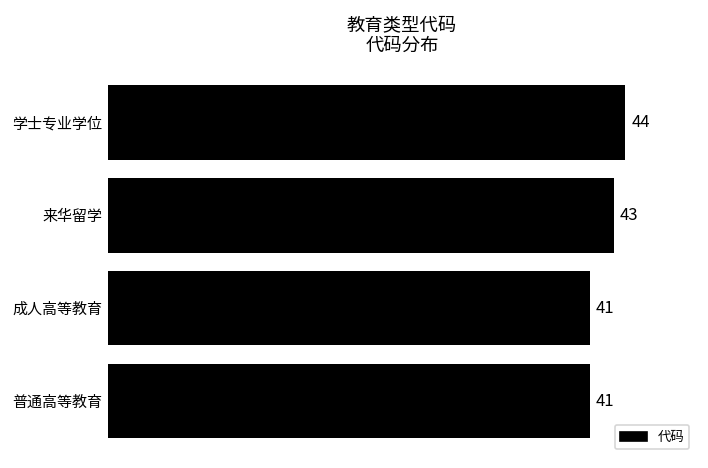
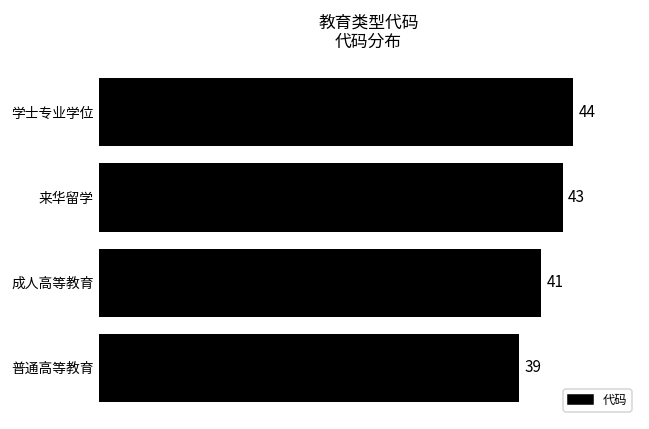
  {
    "学士专业学位": 44,
    "来华留学": 43,
    "成人高等教育": 41,
-   "普通高等教育": 41
+   "普通高等教育": 39
  }
